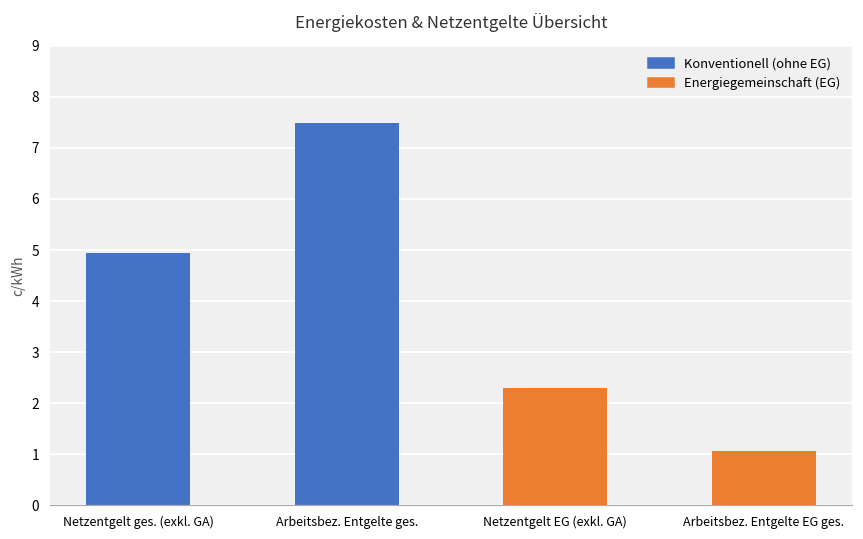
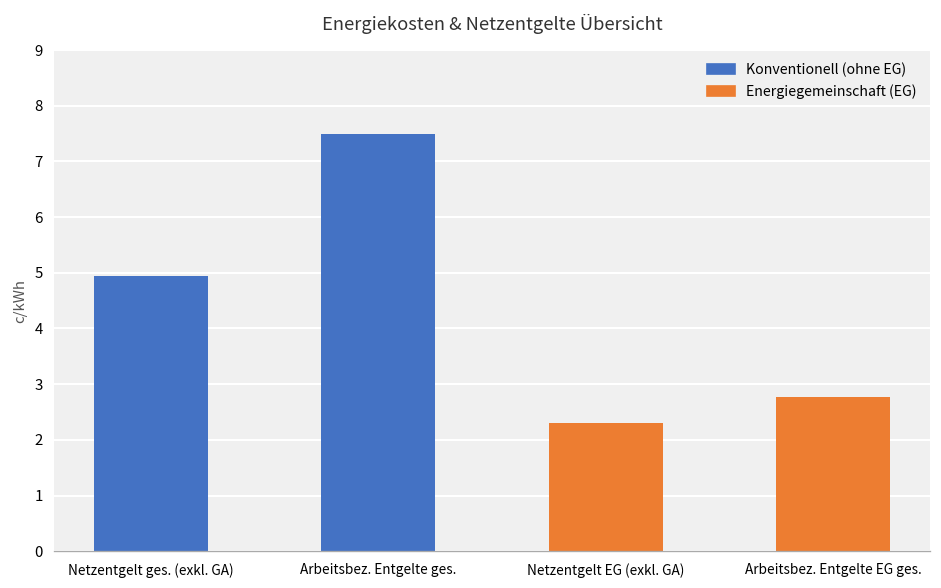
  {
    "Netzentgelt ges. (exkl. GA)": 4.9,
    "Arbeitsbez. Entgelte ges.": 7.5,
    "Netzentgelt EG (exkl. GA)": 2.3,
-   "Arbeitsbez. Entgelte EG ges.": 1.1
+   "Arbeitsbez. Entgelte EG ges.": 2.8
  }
